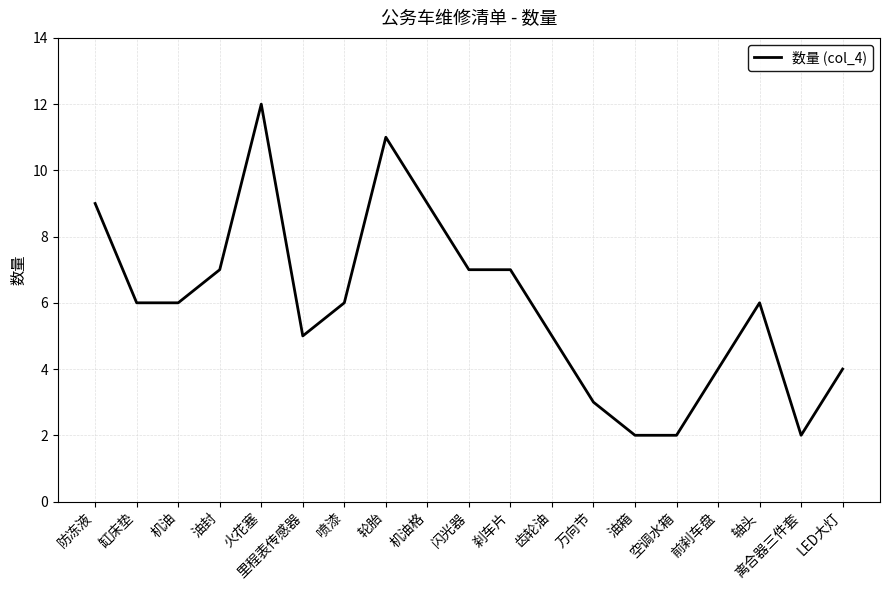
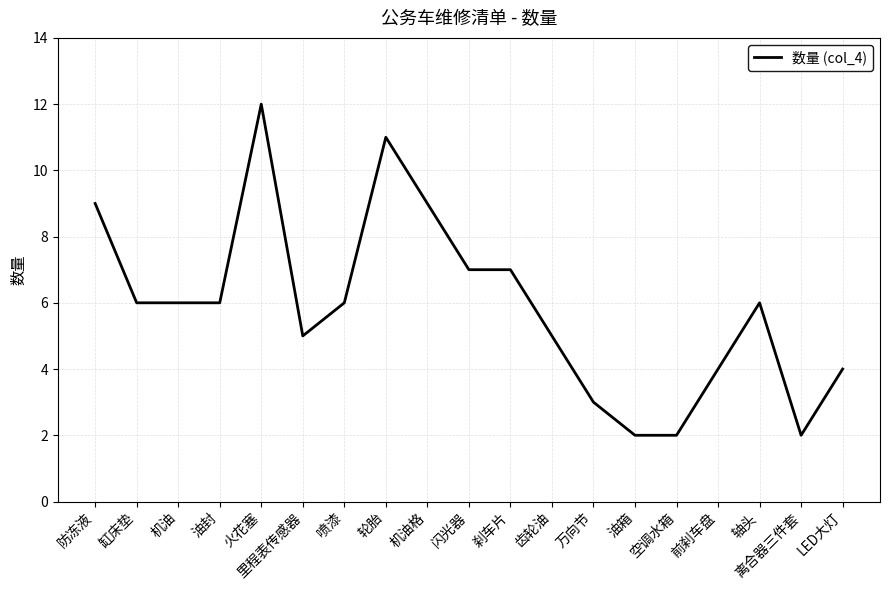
  {
    "防冻液": 9,
    "缸床垫": 6,
    "机油": 6,
-   "油封": 7,
+   "油封": 6,
    "火花塞": 12,
    "里程表传感器": 5,
    "喷漆": 6,
    "轮胎": 11,
    "机油格": 9,
    "闪光器": 7,
    "刹车片": 7,
    "齿轮油": 5,
    "万向节": 3,
    "油箱": 2,
    "空调水箱": 2,
    "前刹车盘": 4,
    "轴头": 6,
    "离合器三件套": 2,
    "LED大灯": 4
  }
